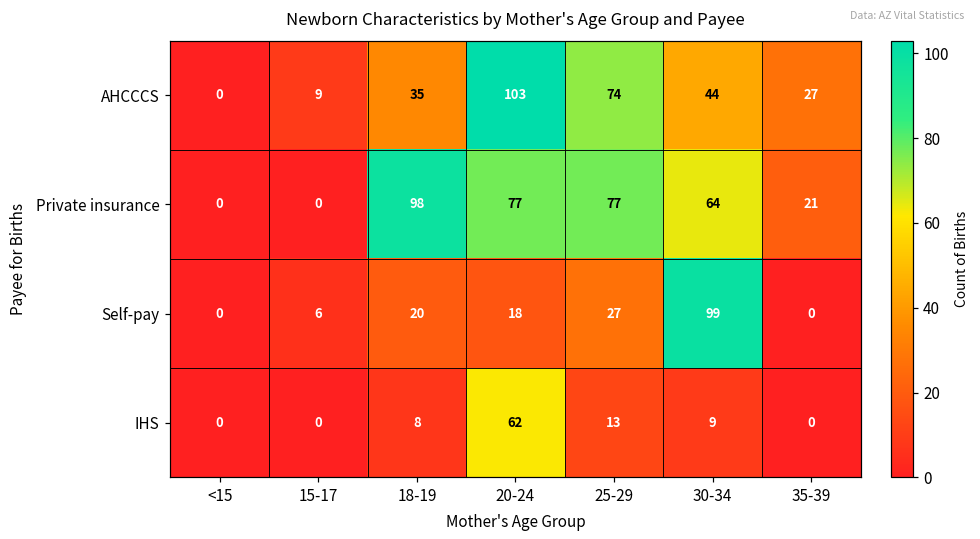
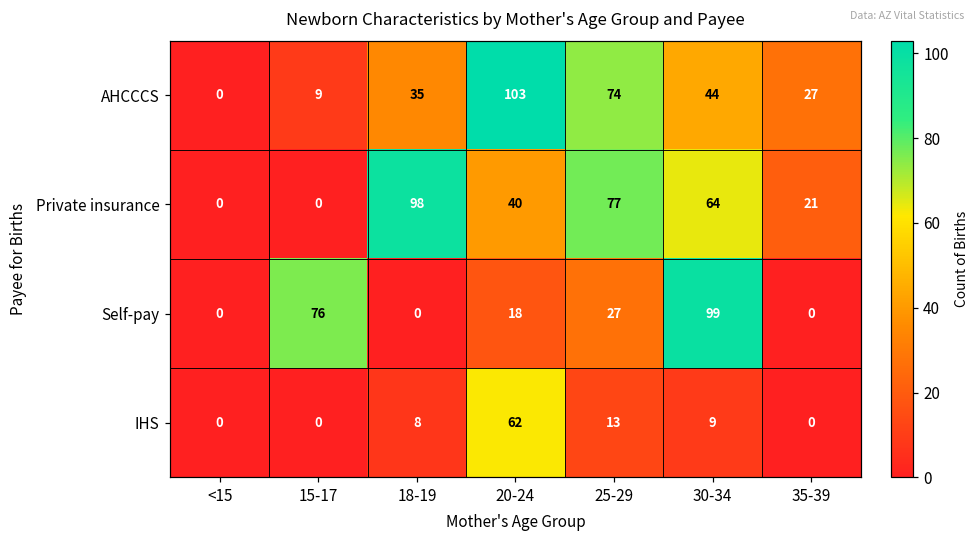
  {
    "AHCCCS": {
      "<15": 0,
      "15-17": 9,
      "18-19": 35,
      "20-24": 103,
      "25-29": 74,
      "30-34": 44,
      "35-39": 27
    },
    "Private insurance": {
      "<15": 0,
      "15-17": 0,
      "18-19": 98,
-     "20-24": 77,
+     "20-24": 40,
      "25-29": 77,
      "30-34": 64,
      "35-39": 21
    },
    "Self-pay": {
      "<15": 0,
-     "15-17": 6,
-     "18-19": 20,
+     "15-17": 76,
+     "18-19": 0,
      "20-24": 18,
      "25-29": 27,
      "30-34": 99,
      "35-39": 0
    },
    "IHS": {
      "<15": 0,
      "15-17": 0,
      "18-19": 8,
      "20-24": 62,
      "25-29": 13,
      "30-34": 9,
      "35-39": 0
    }
  }
